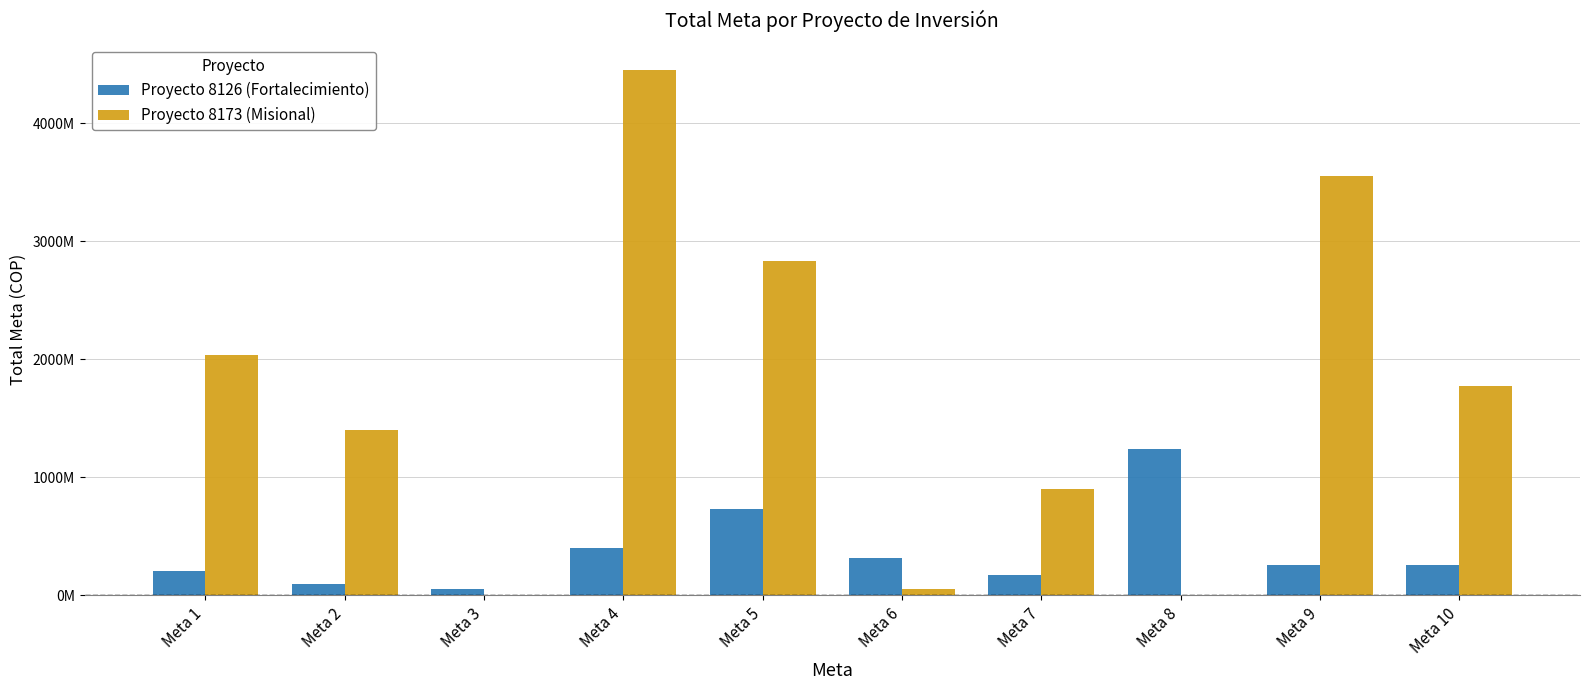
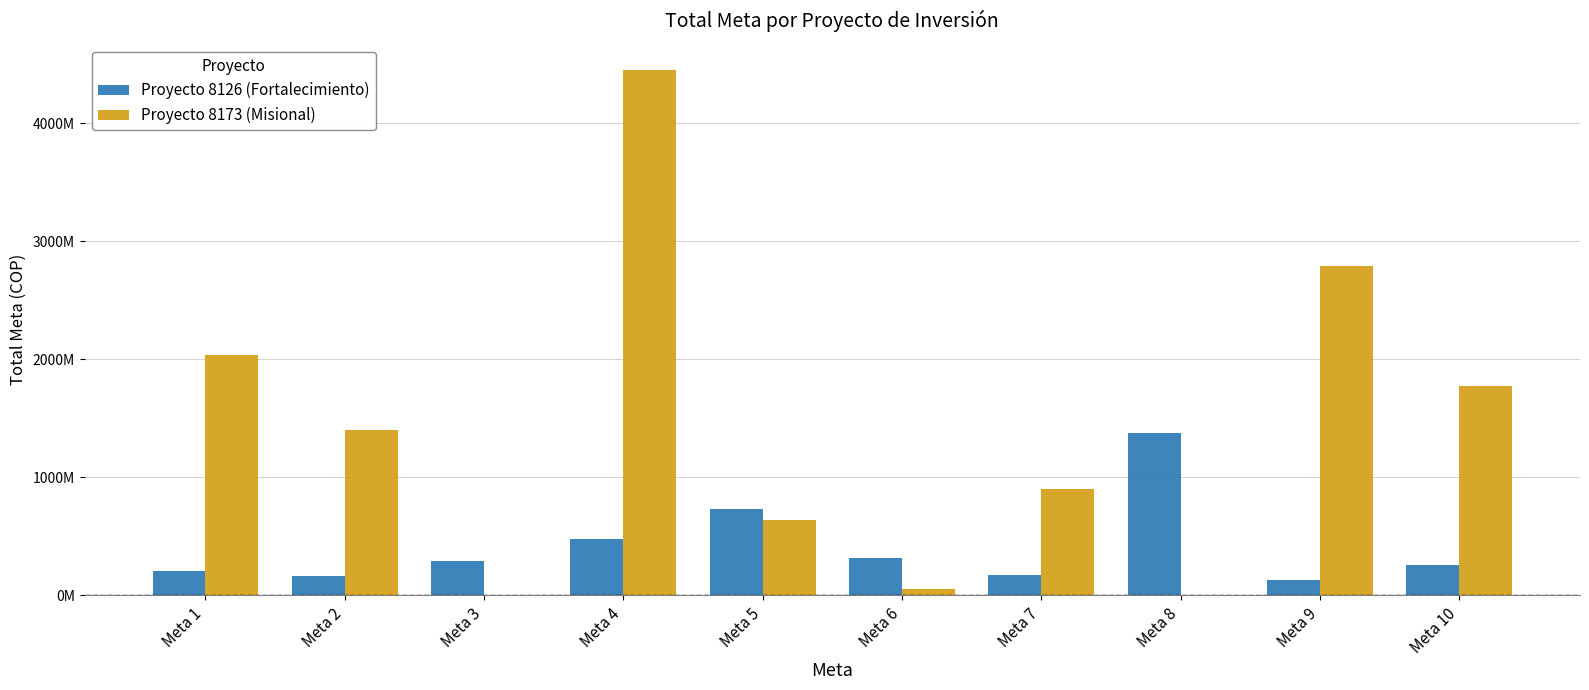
  {
    "Proyecto 8126 (Fortalecimiento)": {
      "Meta 1": 210000000,
-     "Meta 2": 100000000,
-     "Meta 3": 60000000,
-     "Meta 4": 400000000,
+     "Meta 2": 170000000,
+     "Meta 3": 290000000,
+     "Meta 4": 480000000,
      "Meta 5": 730000000,
      "Meta 6": 320000000,
      "Meta 7": 180000000,
-     "Meta 8": 1240000000,
-     "Meta 9": 260000000,
+     "Meta 8": 1380000000,
+     "Meta 9": 130000000,
      "Meta 10": 260000000
    },
    "Proyecto 8173 (Misional)": {
      "Meta 1": 2030000000,
      "Meta 2": 1400000000,
      "Meta 3": 0,
      "Meta 4": 4450000000,
-     "Meta 5": 2830000000,
+     "Meta 5": 640000000,
      "Meta 6": 50000000,
      "Meta 7": 900000000,
      "Meta 8": 0,
-     "Meta 9": 3550000000,
+     "Meta 9": 2790000000,
      "Meta 10": 1770000000
    }
  }
